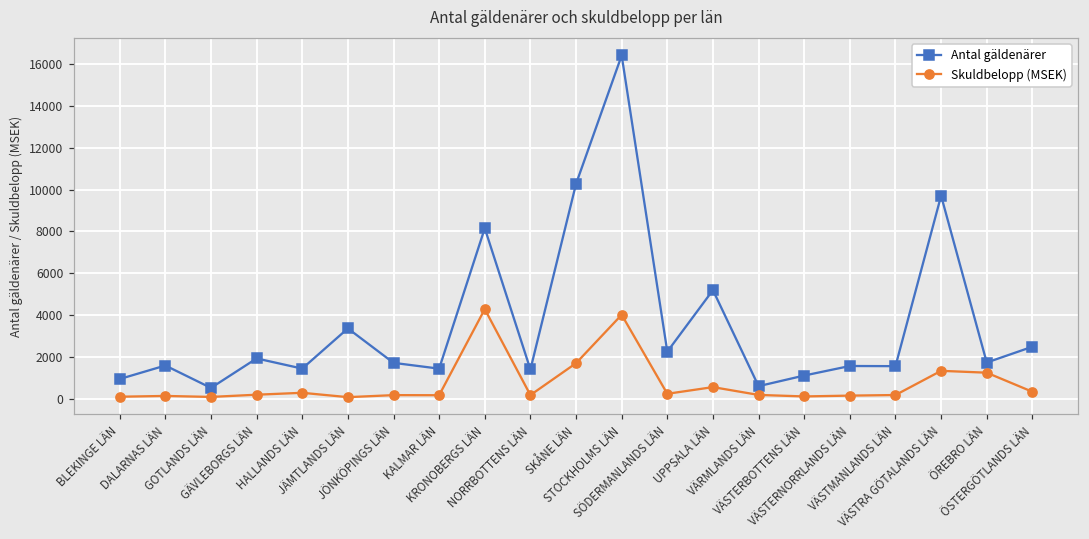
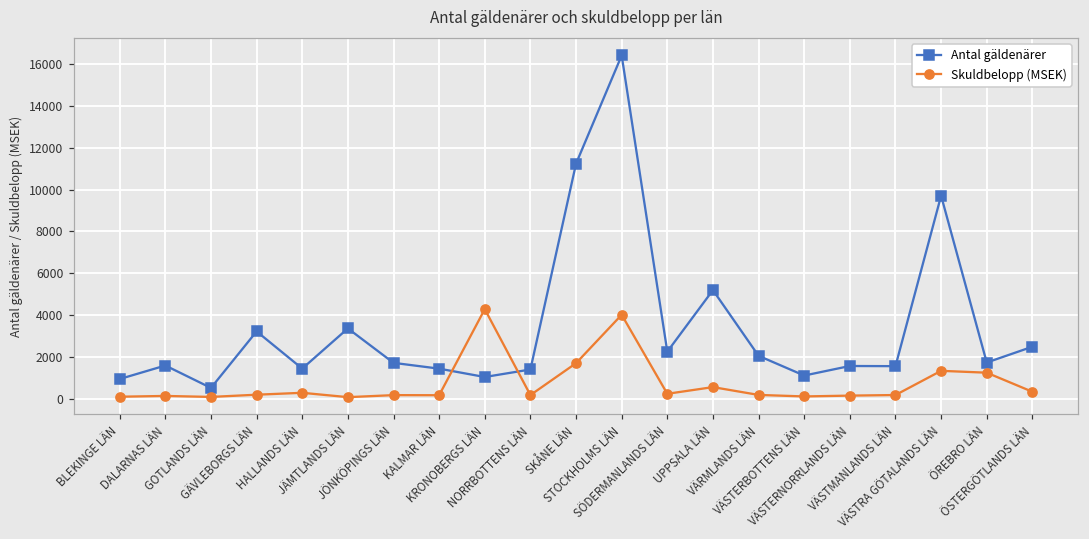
  {
    "Antal gäldenärer": {
      "BLEKINGE LÄN": 900,
      "DALARNAS LÄN": 1600,
      "GOTLANDS LÄN": 500,
-     "GÄVLEBORGS LÄN": 1900,
+     "GÄVLEBORGS LÄN": 3200,
      "HALLANDS LÄN": 1400,
      "JÄMTLANDS LÄN": 3400,
      "JÖNKÖPINGS LÄN": 1700,
      "KALMAR LÄN": 1400,
-     "KRONOBERGS LÄN": 8100,
+     "KRONOBERGS LÄN": 1000,
      "NORRBOTTENS LÄN": 1400,
-     "SKÅNE LÄN": 10300,
+     "SKÅNE LÄN": 11200,
      "STOCKHOLMS LÄN": 16400,
      "SÖDERMANLANDS LÄN": 2300,
      "UPPSALA LÄN": 5200,
-     "VÄRMLANDS LÄN": 600,
+     "VÄRMLANDS LÄN": 2100,
      "VÄSTERBOTTENS LÄN": 1100,
      "VÄSTERNORRLANDS LÄN": 1600,
      "VÄSTMANLANDS LÄN": 1600,
      "VÄSTRA GÖTALANDS LÄN": 9700,
      "ÖREBRO LÄN": 1700,
      "ÖSTERGÖTLANDS LÄN": 2500
    },
    "Skuldbelopp (MSEK)": {
      "BLEKINGE LÄN": 100,
      "DALARNAS LÄN": 100,
      "GOTLANDS LÄN": 100,
      "GÄVLEBORGS LÄN": 200,
      "HALLANDS LÄN": 300,
      "JÄMTLANDS LÄN": 100,
      "JÖNKÖPINGS LÄN": 200,
      "KALMAR LÄN": 200,
      "KRONOBERGS LÄN": 4300,
      "NORRBOTTENS LÄN": 200,
      "SKÅNE LÄN": 1700,
      "STOCKHOLMS LÄN": 4000,
      "SÖDERMANLANDS LÄN": 200,
      "UPPSALA LÄN": 600,
      "VÄRMLANDS LÄN": 200,
      "VÄSTERBOTTENS LÄN": 100,
      "VÄSTERNORRLANDS LÄN": 200,
      "VÄSTMANLANDS LÄN": 200,
      "VÄSTRA GÖTALANDS LÄN": 1300,
      "ÖREBRO LÄN": 1300,
      "ÖSTERGÖTLANDS LÄN": 300
    }
  }
